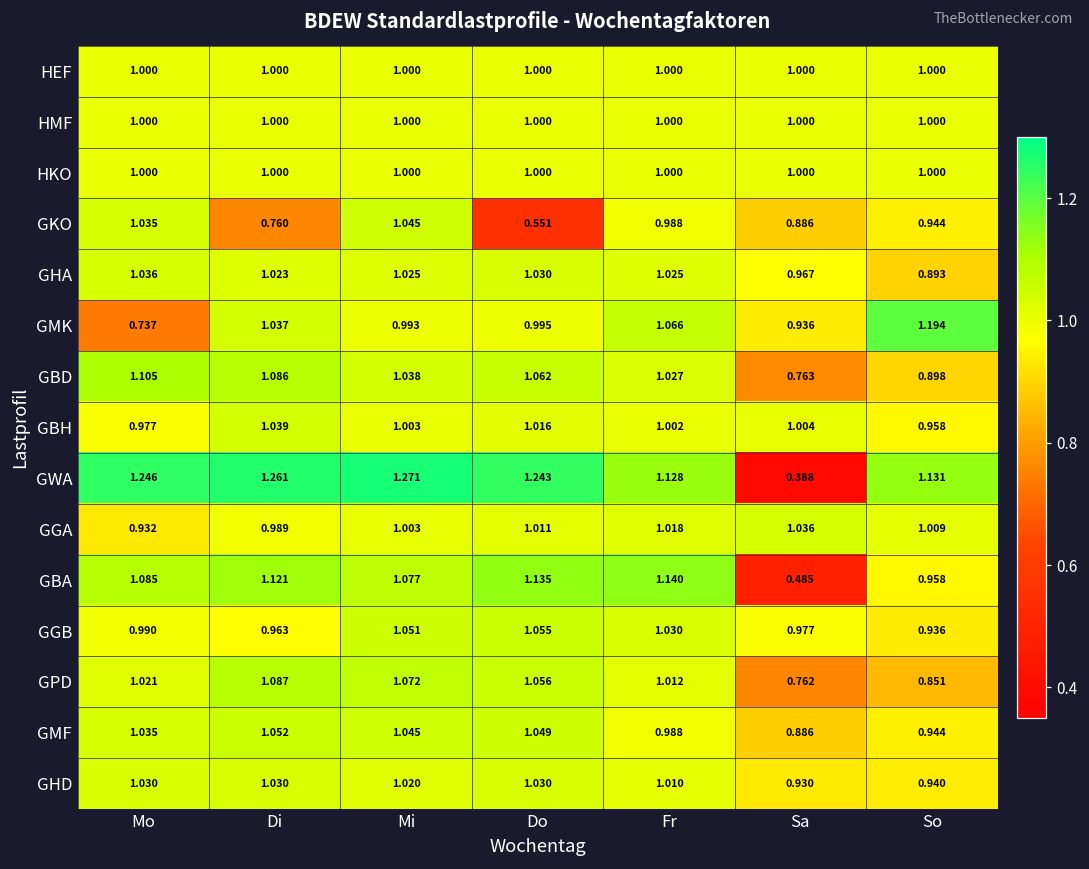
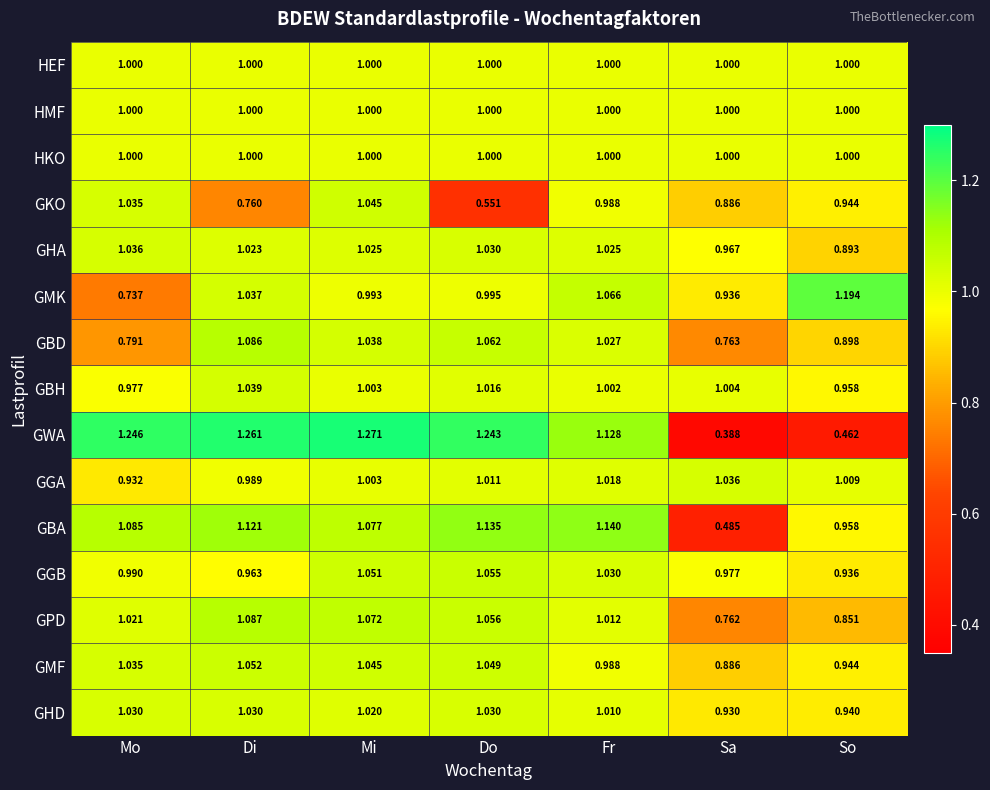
  {
    "HEF": {
      "Mo": 1.000,
      "Di": 1.000,
      "Mi": 1.000,
      "Do": 1.000,
      "Fr": 1.000,
      "Sa": 1.000,
      "So": 1.000
    },
    "HMF": {
      "Mo": 1.000,
      "Di": 1.000,
      "Mi": 1.000,
      "Do": 1.000,
      "Fr": 1.000,
      "Sa": 1.000,
      "So": 1.000
    },
    "HKO": {
      "Mo": 1.000,
      "Di": 1.000,
      "Mi": 1.000,
      "Do": 1.000,
      "Fr": 1.000,
      "Sa": 1.000,
      "So": 1.000
    },
    "GKO": {
      "Mo": 1.035,
      "Di": 0.760,
      "Mi": 1.045,
      "Do": 0.551,
      "Fr": 0.988,
      "Sa": 0.886,
      "So": 0.944
    },
    "GHA": {
      "Mo": 1.036,
      "Di": 1.023,
      "Mi": 1.025,
      "Do": 1.030,
      "Fr": 1.025,
      "Sa": 0.967,
      "So": 0.893
    },
    "GMK": {
      "Mo": 0.737,
      "Di": 1.037,
      "Mi": 0.993,
      "Do": 0.995,
      "Fr": 1.066,
      "Sa": 0.936,
      "So": 1.194
    },
    "GBD": {
-     "Mo": 1.105,
+     "Mo": 0.791,
      "Di": 1.086,
      "Mi": 1.038,
      "Do": 1.062,
      "Fr": 1.027,
      "Sa": 0.763,
      "So": 0.898
    },
    "GBH": {
      "Mo": 0.977,
      "Di": 1.039,
      "Mi": 1.003,
      "Do": 1.016,
      "Fr": 1.002,
      "Sa": 1.004,
      "So": 0.958
    },
    "GWA": {
      "Mo": 1.246,
      "Di": 1.261,
      "Mi": 1.271,
      "Do": 1.243,
      "Fr": 1.128,
      "Sa": 0.388,
-     "So": 1.131
+     "So": 0.462
    },
    "GGA": {
      "Mo": 0.932,
      "Di": 0.989,
      "Mi": 1.003,
      "Do": 1.011,
      "Fr": 1.018,
      "Sa": 1.036,
      "So": 1.009
    },
    "GBA": {
      "Mo": 1.085,
      "Di": 1.121,
      "Mi": 1.077,
      "Do": 1.135,
      "Fr": 1.140,
      "Sa": 0.485,
      "So": 0.958
    },
    "GGB": {
      "Mo": 0.990,
      "Di": 0.963,
      "Mi": 1.051,
      "Do": 1.055,
      "Fr": 1.030,
      "Sa": 0.977,
      "So": 0.936
    },
    "GPD": {
      "Mo": 1.021,
      "Di": 1.087,
      "Mi": 1.072,
      "Do": 1.056,
      "Fr": 1.012,
      "Sa": 0.762,
      "So": 0.851
    },
    "GMF": {
      "Mo": 1.035,
      "Di": 1.052,
      "Mi": 1.045,
      "Do": 1.049,
      "Fr": 0.988,
      "Sa": 0.886,
      "So": 0.944
    },
    "GHD": {
      "Mo": 1.030,
      "Di": 1.030,
      "Mi": 1.020,
      "Do": 1.030,
      "Fr": 1.010,
      "Sa": 0.930,
      "So": 0.940
    }
  }
